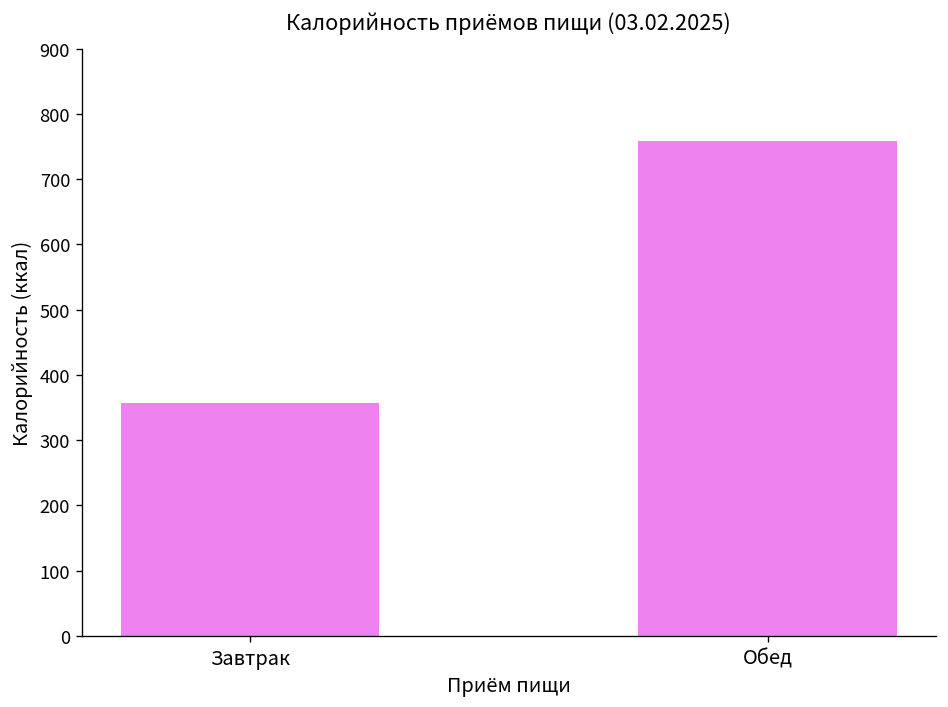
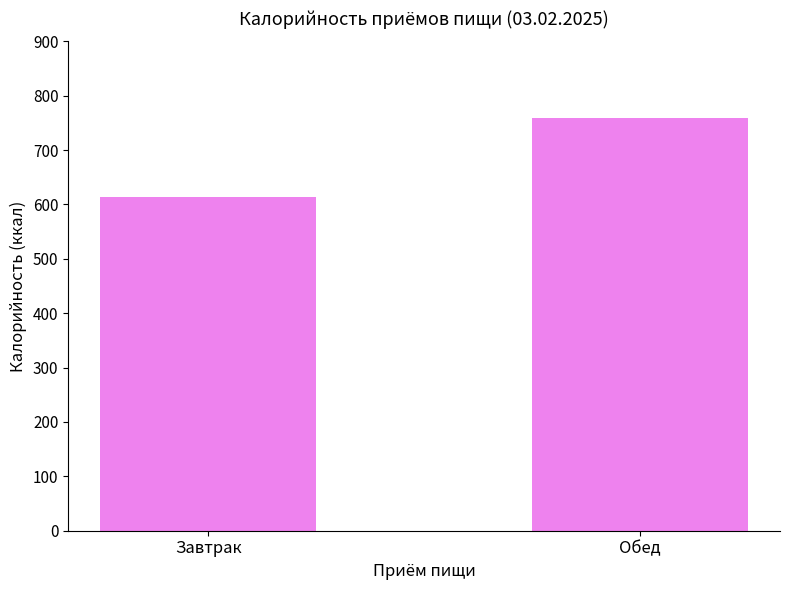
  {
-   "Завтрак": 360,
+   "Завтрак": 610,
    "Обед": 760
  }
